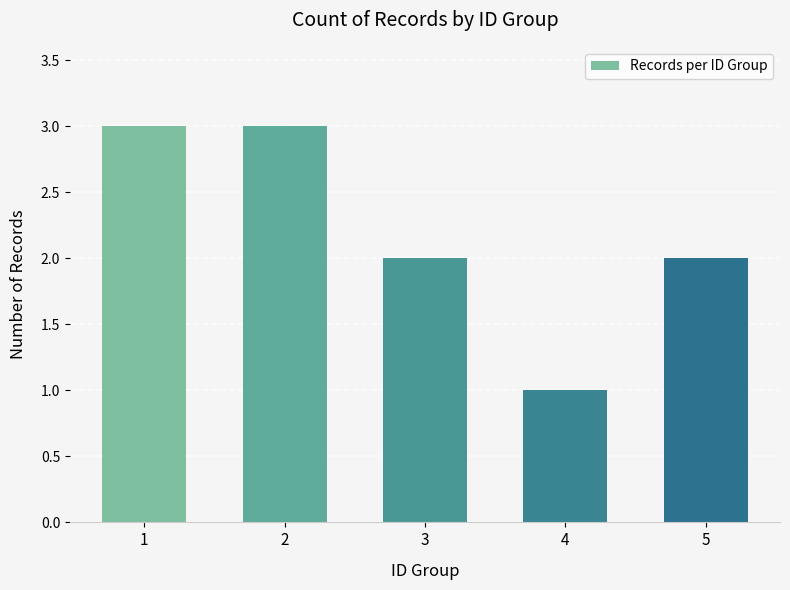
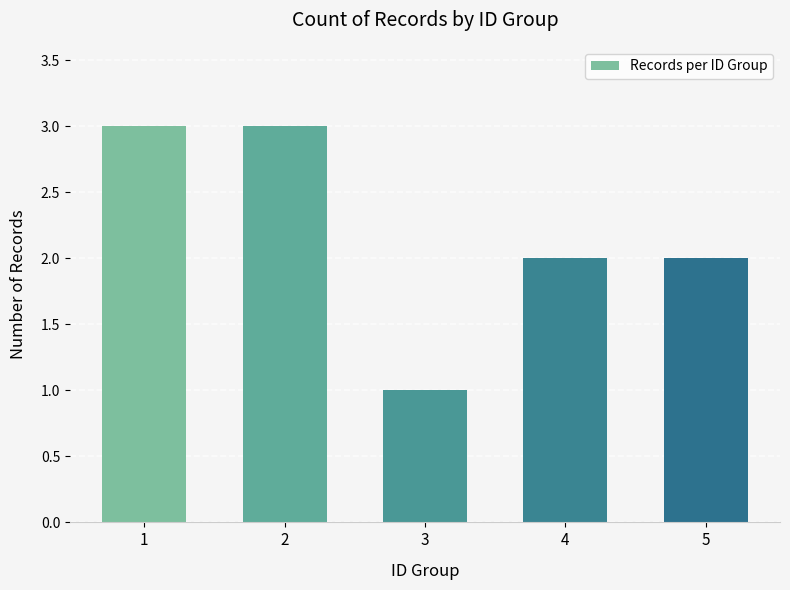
  {
    "1": 3,
    "2": 3,
-   "3": 2,
-   "4": 1,
+   "3": 1,
+   "4": 2,
    "5": 2
  }
